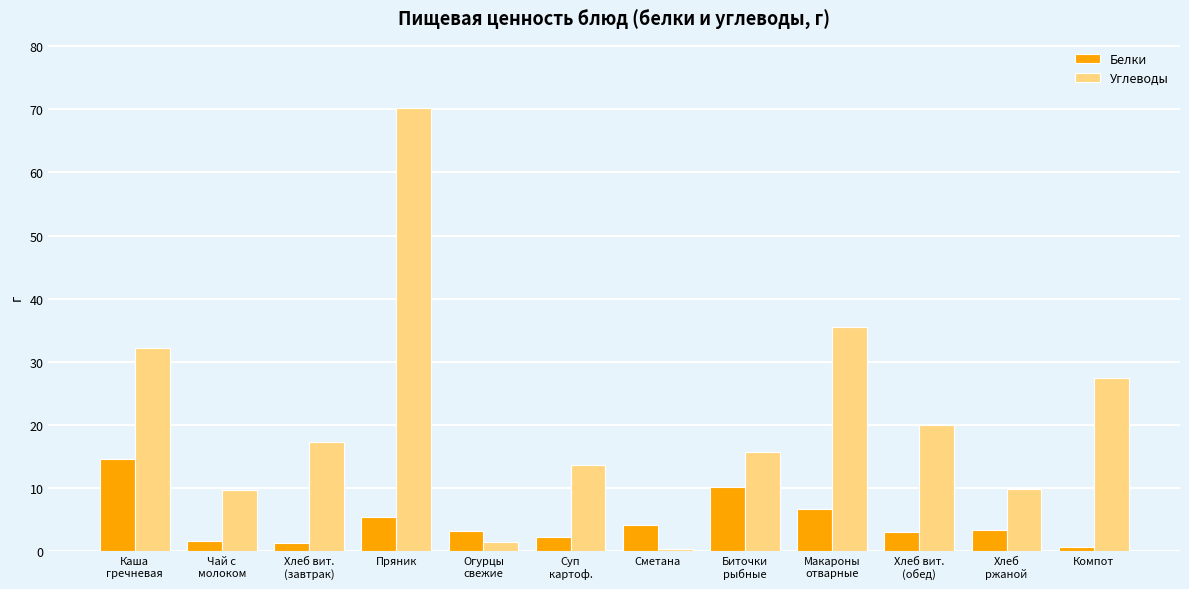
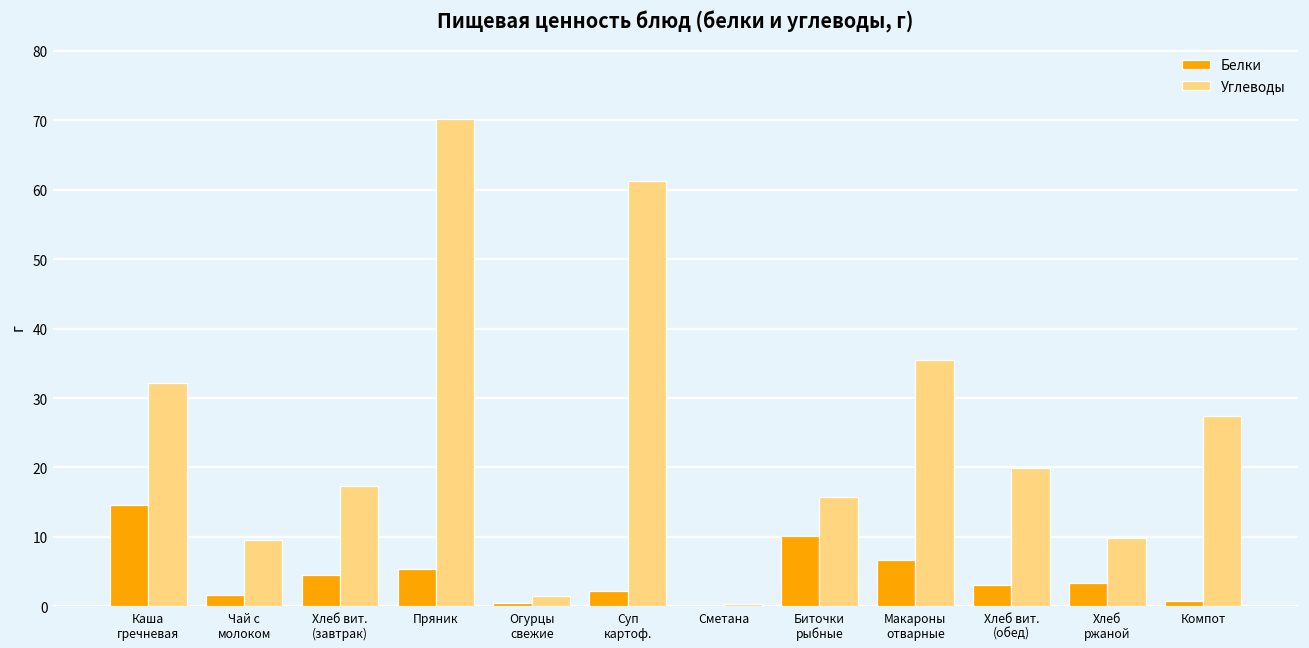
  {
    "Белки": {
      "Каша гречневая": 15,
      "Чай с молоком": 2,
-     "Хлеб вит. (завтрак)": 1,
+     "Хлеб вит. (завтрак)": 5,
      "Пряник": 5,
-     "Огурцы свежие": 3,
+     "Огурцы свежие": 0,
      "Суп картоф.": 2,
-     "Сметана": 4,
+     "Сметана": 0,
      "Биточки рыбные": 10,
      "Макароны отварные": 7,
      "Хлеб вит. (обед)": 3,
      "Хлеб ржаной": 3,
      "Компот": 1
    },
    "Углеводы": {
      "Каша гречневая": 32,
      "Чай с молоком": 10,
      "Хлеб вит. (завтрак)": 17,
      "Пряник": 70,
      "Огурцы свежие": 2,
-     "Суп картоф.": 14,
+     "Суп картоф.": 61,
      "Биточки рыбные": 16,
      "Макароны отварные": 35,
      "Хлеб вит. (обед)": 20,
      "Хлеб ржаной": 10,
      "Компот": 27
    }
  }
